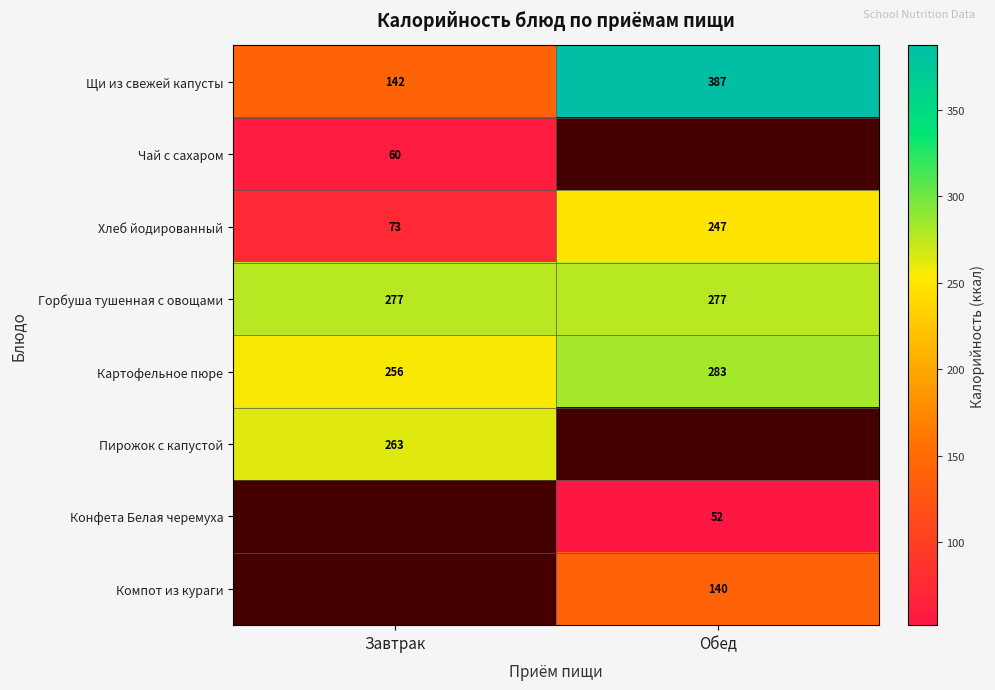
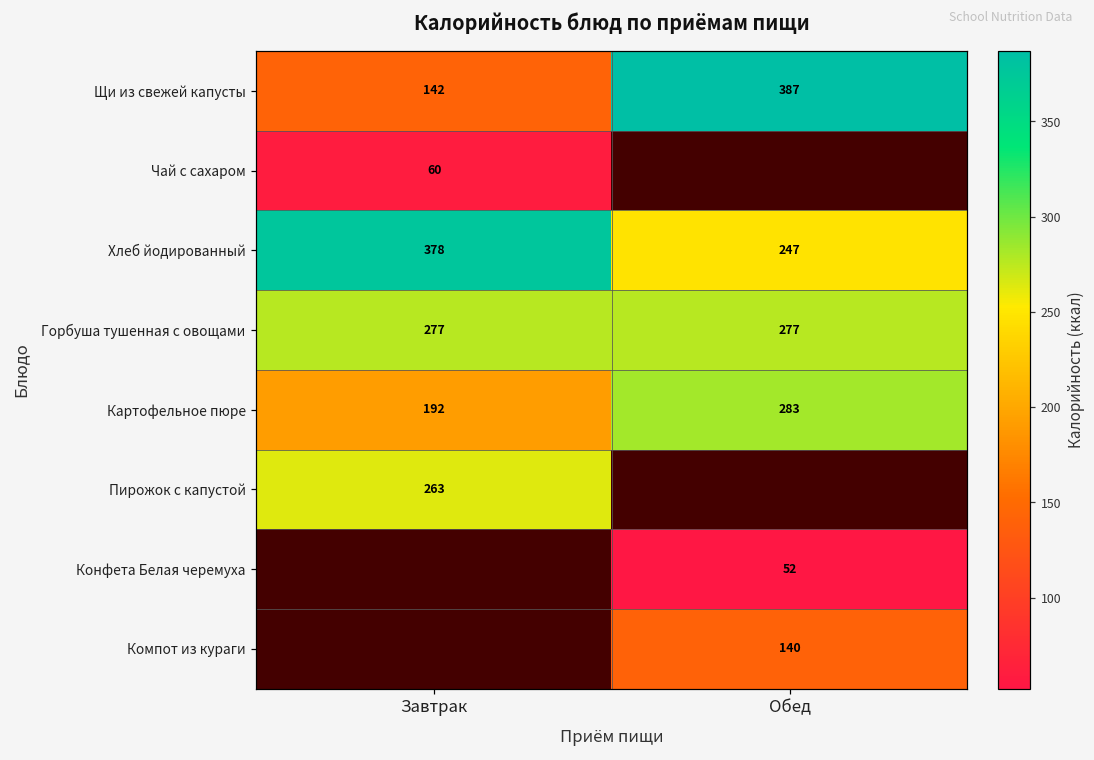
  {
    "Щи из свежей капусты": {
      "Завтрак": 142,
      "Обед": 387
    },
    "Чай с сахаром": {
      "Завтрак": 60
    },
    "Хлеб йодированный": {
-     "Завтрак": 73,
+     "Завтрак": 378,
      "Обед": 247
    },
    "Горбуша тушенная с овощами": {
      "Завтрак": 277,
      "Обед": 277
    },
    "Картофельное пюре": {
-     "Завтрак": 256,
+     "Завтрак": 192,
      "Обед": 283
    },
    "Пирожок с капустой": {
      "Завтрак": 263
    },
    "Конфета Белая черемуха": {
      "Обед": 52
    },
    "Компот из кураги": {
      "Обед": 140
    }
  }
